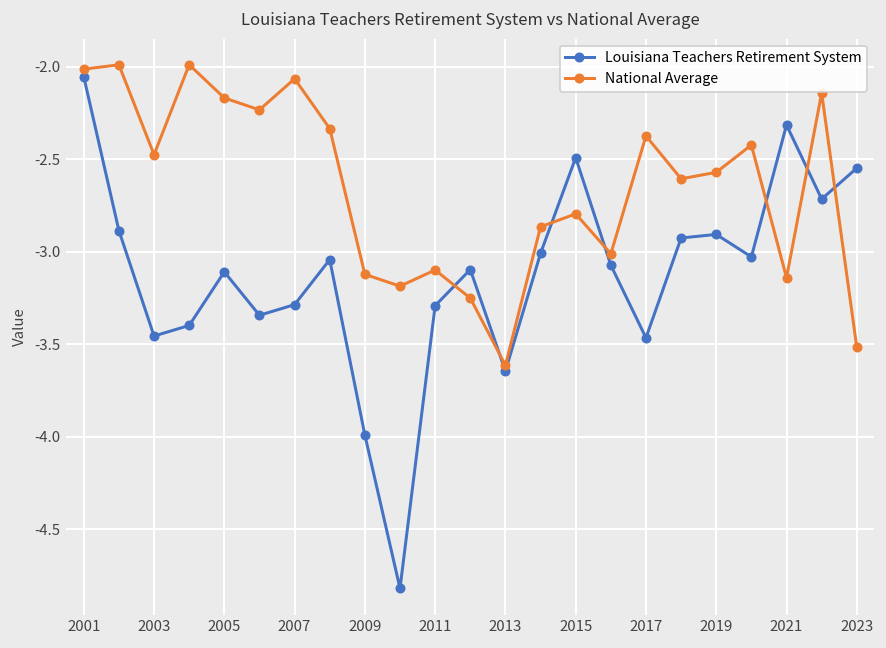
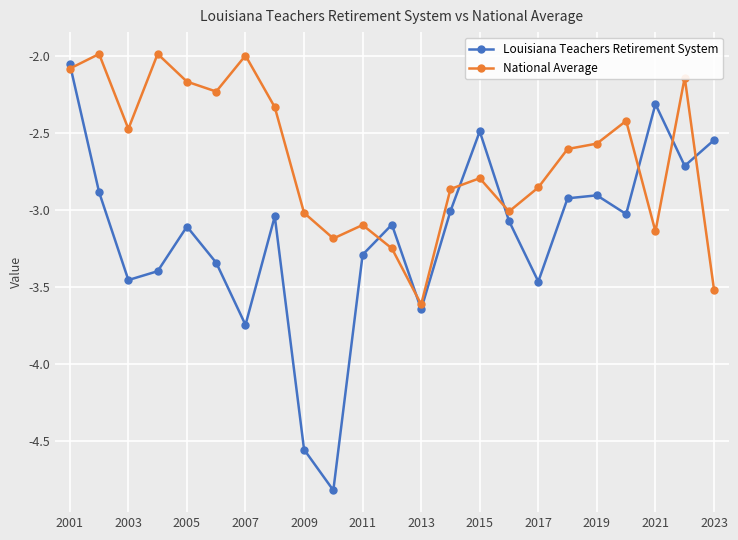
  {
    "Louisiana Teachers Retirement System": {
      "2001": -2.05,
      "2003": -3.46,
      "2005": -3.11,
-     "2007": -3.29,
-     "2009": -3.99,
+     "2007": -3.75,
+     "2009": -4.56,
      "2011": -3.29,
      "2013": -3.65,
      "2015": -2.49,
      "2017": -3.47,
      "2019": -2.91,
      "2021": -2.32,
      "2023": -2.55
    },
    "National Average": {
-     "2001": -2.01,
+     "2001": -2.08,
      "2003": -2.48,
      "2005": -2.17,
-     "2007": -2.07,
-     "2009": -3.12,
+     "2007": -2.00,
+     "2009": -3.02,
      "2011": -3.10,
      "2013": -3.61,
      "2015": -2.80,
-     "2017": -2.37,
+     "2017": -2.86,
      "2019": -2.57,
      "2021": -3.14,
      "2023": -3.52
    }
  }
